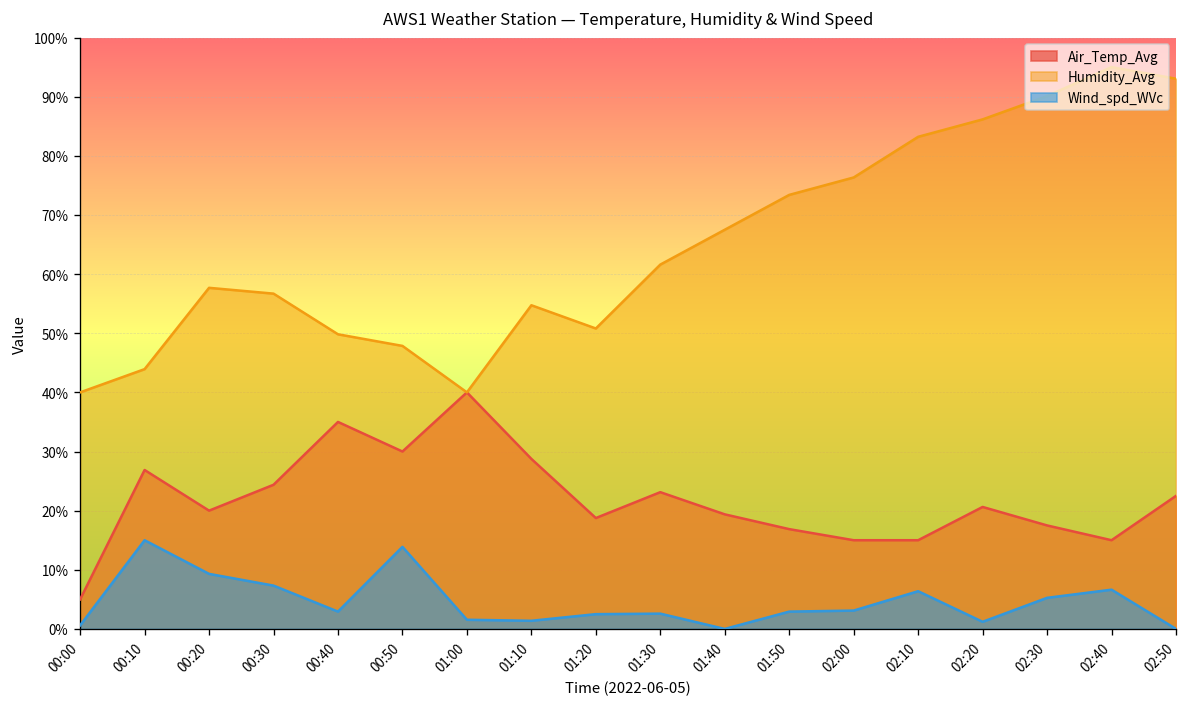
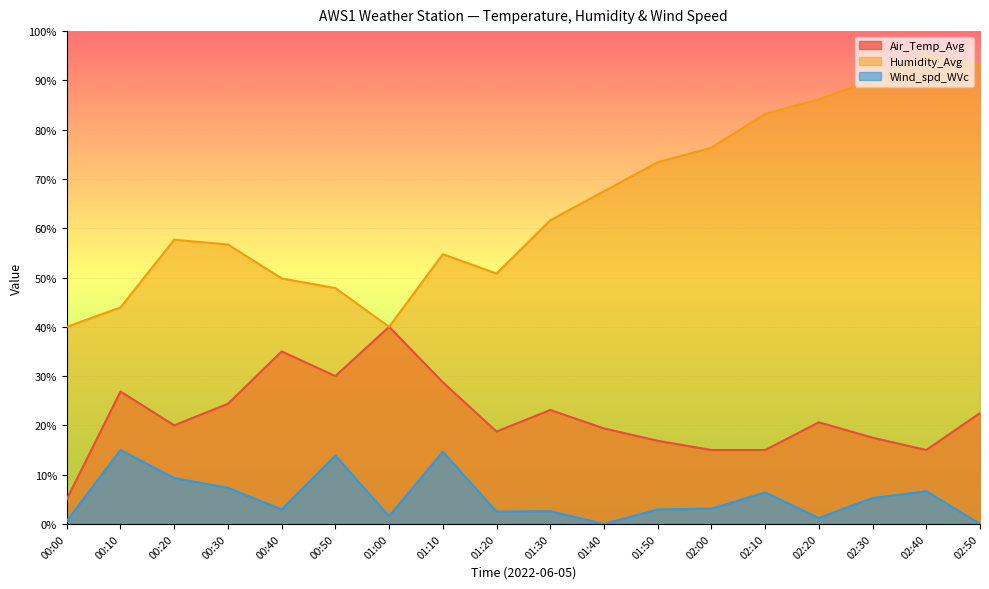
  {
    "Air_Temp_Avg": {
      "00:00": "5%",
      "00:10": "27%",
      "00:20": "20%",
      "00:30": "24%",
      "00:40": "35%",
      "00:50": "30%",
      "01:10": "29%",
      "01:20": "19%",
      "01:30": "23%",
      "01:40": "19%",
      "01:50": "17%",
      "02:00": "15%",
      "02:10": "15%",
      "02:20": "21%",
      "02:30": "18%",
      "02:40": "15%",
      "02:50": "23%"
    },
    "Humidity_Avg": {
      "00:00": "40%",
      "00:10": "44%",
      "00:20": "58%",
      "00:30": "57%",
      "00:40": "50%",
      "00:50": "48%",
      "01:10": "55%",
      "01:20": "51%",
      "01:30": "62%",
      "01:40": "67%",
      "01:50": "73%",
      "02:00": "76%",
      "02:10": "83%",
      "02:20": "86%",
      "02:50": "93%"
    },
    "Wind_spd_WVc": {
      "00:00": "1%",
      "00:10": "15%",
      "00:20": "9%",
      "00:30": "7%",
      "00:40": "3%",
      "00:50": "14%",
      "01:00": "2%",
-     "01:10": "1%",
+     "01:10": "15%",
      "01:20": "3%",
      "01:30": "3%",
      "01:40": "0%",
      "01:50": "3%",
      "02:00": "3%",
      "02:10": "6%",
      "02:20": "1%",
      "02:30": "5%",
      "02:40": "7%",
      "02:50": "0%"
    }
  }
